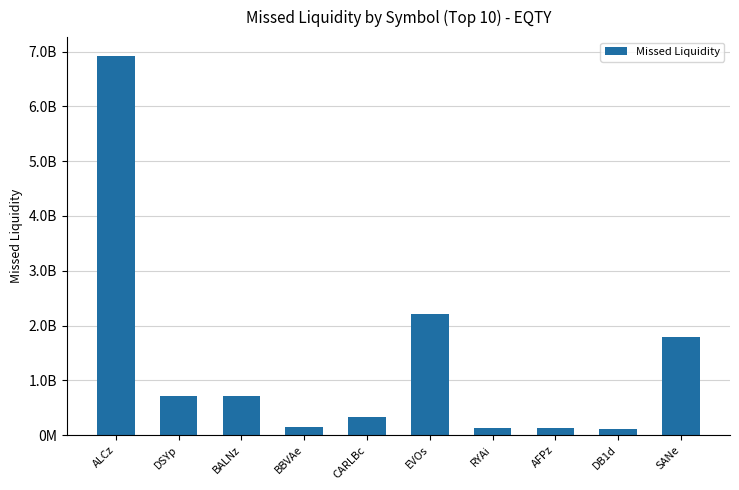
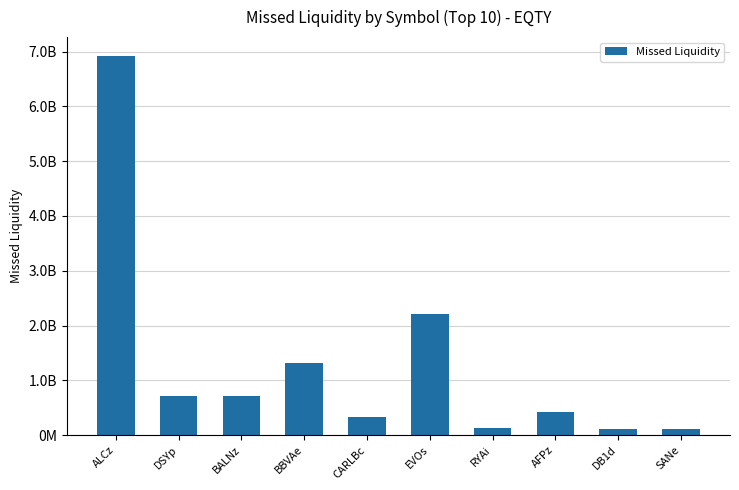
  {
    "ALCz": 6900000000,
    "DSYp": 700000000,
    "BALNz": 700000000,
-   "BBVAe": 100000000,
+   "BBVAe": 1300000000,
    "CARLBc": 300000000,
    "EVOs": 2200000000,
    "RYAi": 100000000,
-   "AFPz": 100000000,
+   "AFPz": 400000000,
    "DB1d": 100000000,
-   "SANe": 1800000000
+   "SANe": 100000000
  }
